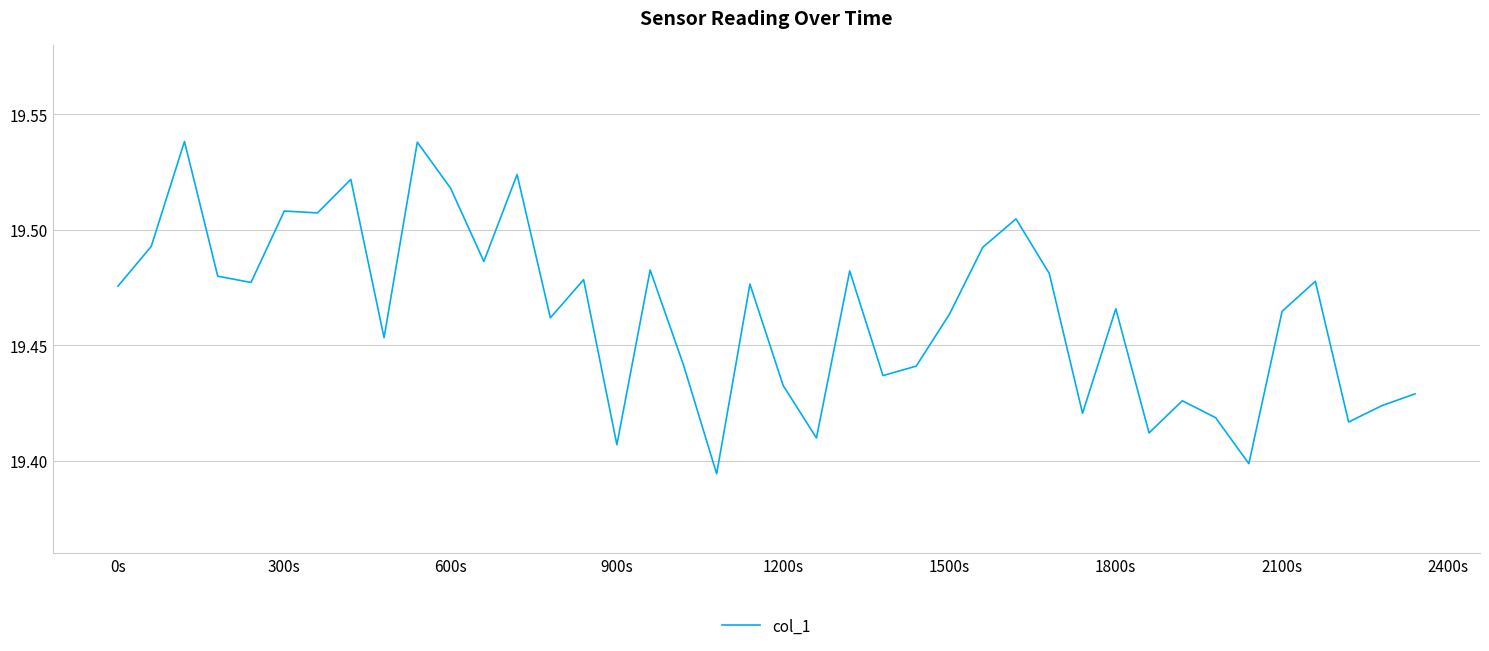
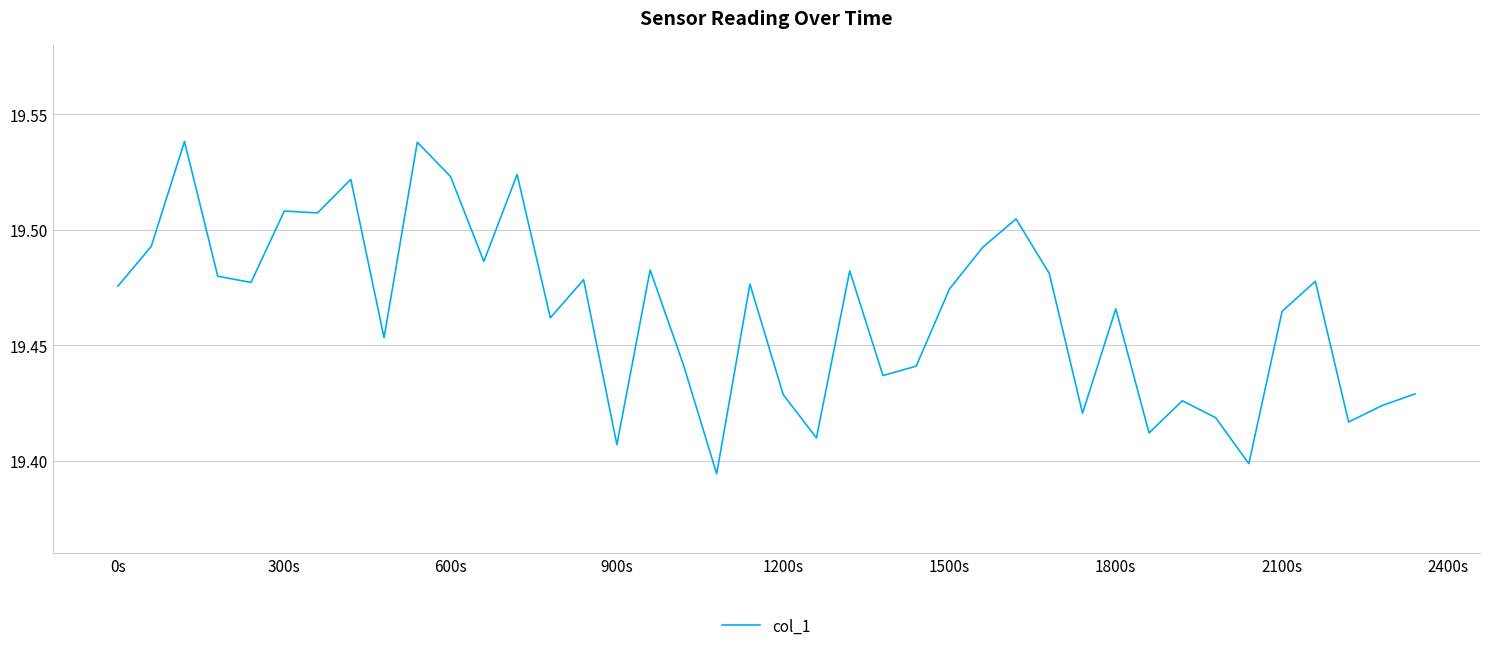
  {
    "0s": 19.476,
    "300s": 19.508,
-   "600s": 19.518,
+   "600s": 19.523,
    "900s": 19.407,
-   "1200s": 19.433,
-   "1500s": 19.464,
+   "1200s": 19.429,
+   "1500s": 19.474,
    "1800s": 19.466,
    "2100s": 19.465
  }
